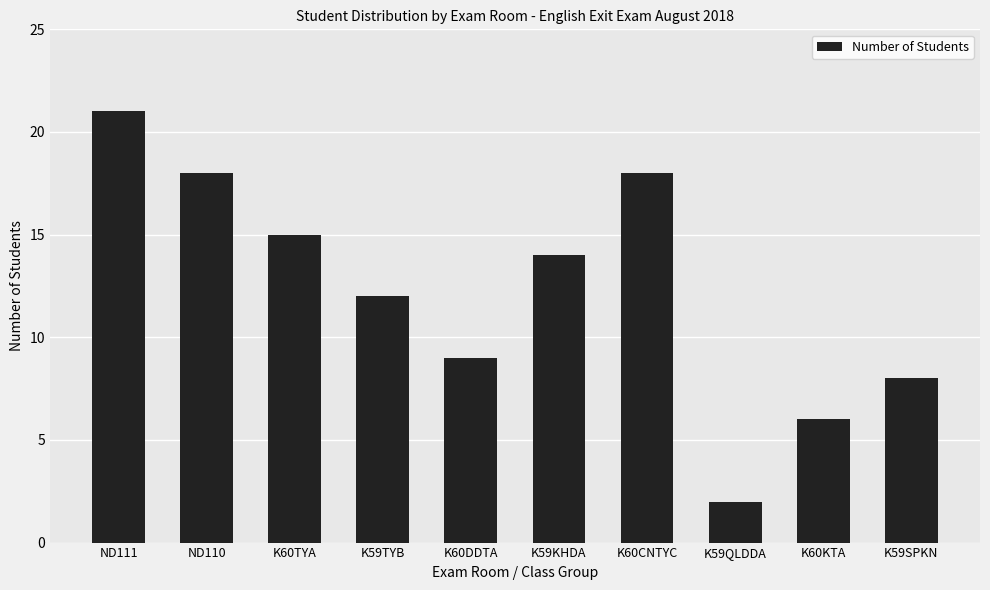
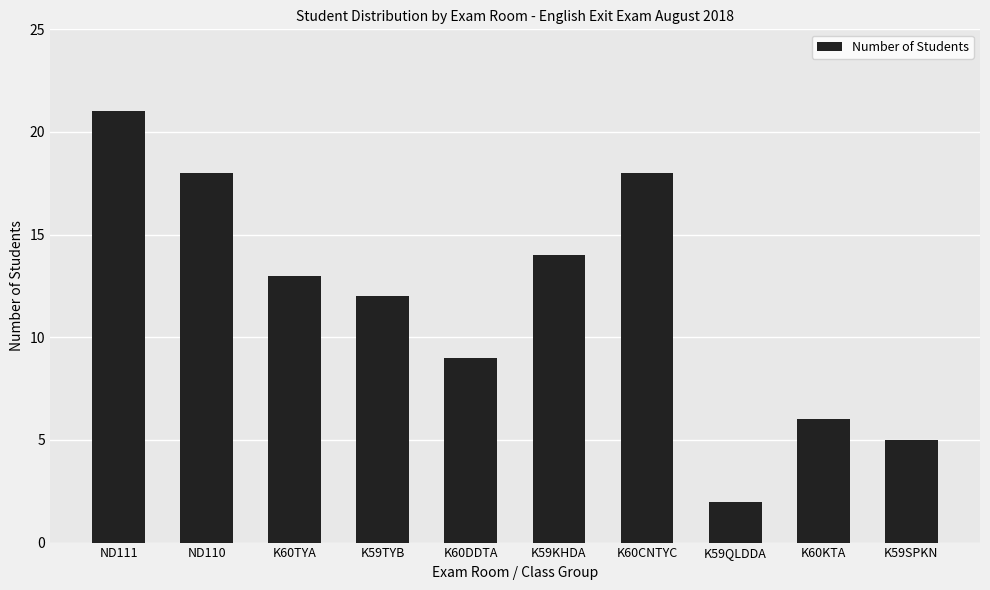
  {
    "ND111": 21,
    "ND110": 18,
-   "K60TYA": 15,
+   "K60TYA": 13,
    "K59TYB": 12,
    "K60DDTA": 9,
    "K59KHDA": 14,
    "K60CNTYC": 18,
    "K59QLDDA": 2,
    "K60KTA": 6,
-   "K59SPKN": 8
+   "K59SPKN": 5
  }
